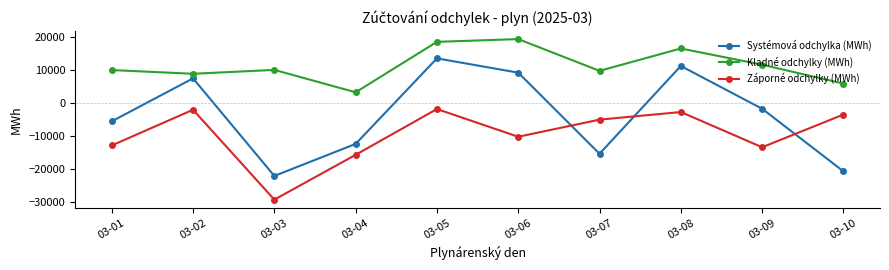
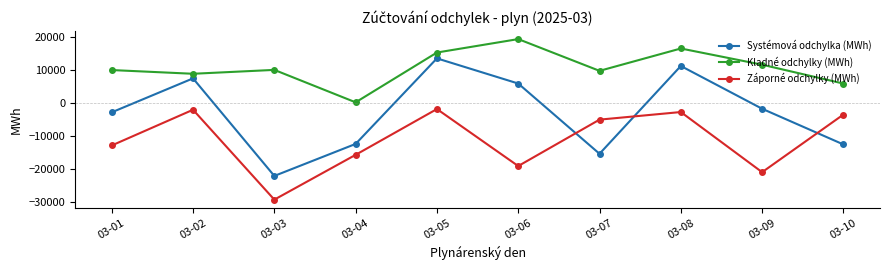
  {
    "Systémová odchylka (MWh)": {
-     "03-01": -6000,
+     "03-01": -3000,
      "03-02": 8000,
      "03-03": -22000,
      "03-04": -12000,
      "03-05": 14000,
-     "03-06": 9000,
+     "03-06": 6000,
      "03-07": -15000,
      "03-08": 11000,
      "03-09": -2000,
-     "03-10": -21000
+     "03-10": -13000
    },
    "Kladné odchylky (MWh)": {
      "03-01": 10000,
      "03-02": 9000,
      "03-03": 10000,
-     "03-04": 3000,
-     "03-05": 19000,
+     "03-04": 0,
+     "03-05": 15000,
      "03-06": 19000,
      "03-07": 10000,
      "03-08": 17000,
      "03-09": 12000,
      "03-10": 6000
    },
    "Záporné odchylky (MWh)": {
      "03-01": -13000,
      "03-02": -2000,
      "03-03": -29000,
      "03-04": -16000,
      "03-05": -2000,
-     "03-06": -10000,
+     "03-06": -19000,
      "03-07": -5000,
      "03-08": -3000,
-     "03-09": -13000,
+     "03-09": -21000,
      "03-10": -3000
    }
  }
